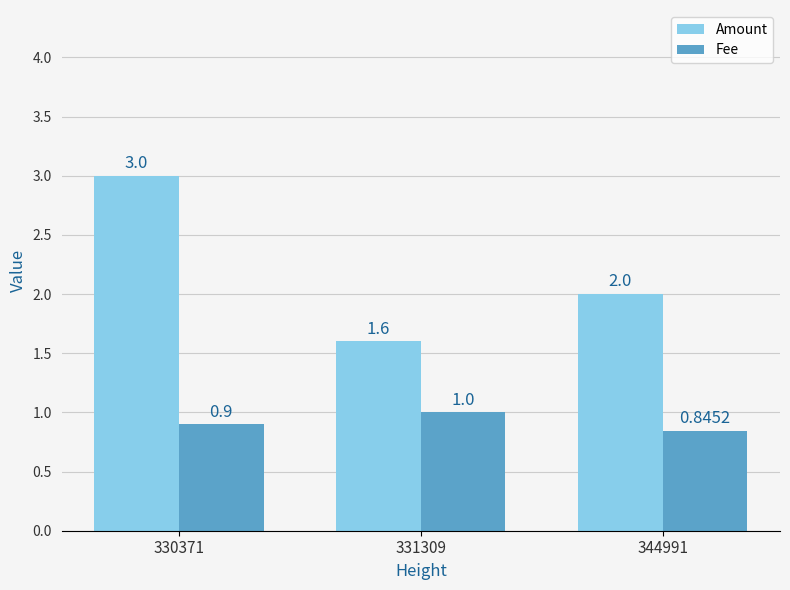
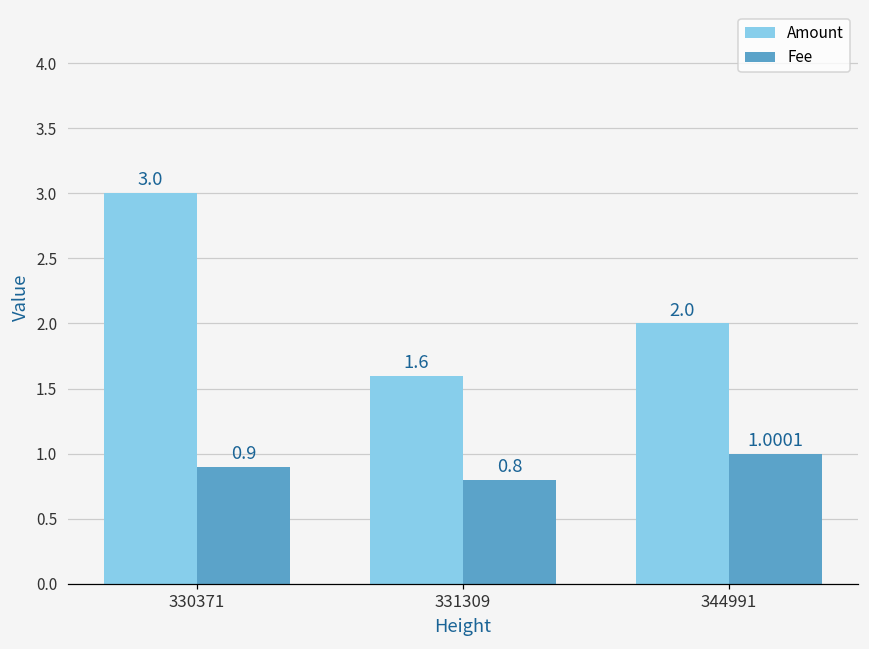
  {
    "Amount": {
      "330371": 3.0,
      "331309": 1.6,
      "344991": 2.0
    },
    "Fee": {
      "330371": 0.9,
-     "331309": 1.0,
-     "344991": 0.8452
+     "331309": 0.8,
+     "344991": 1.0001
    }
  }
